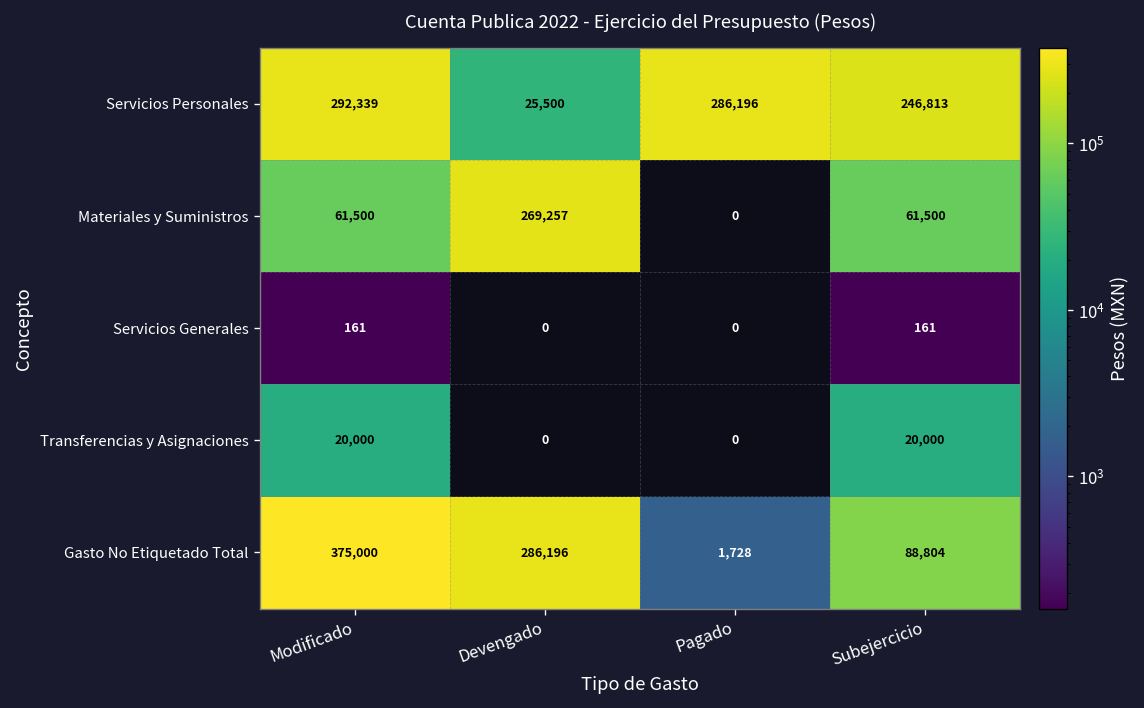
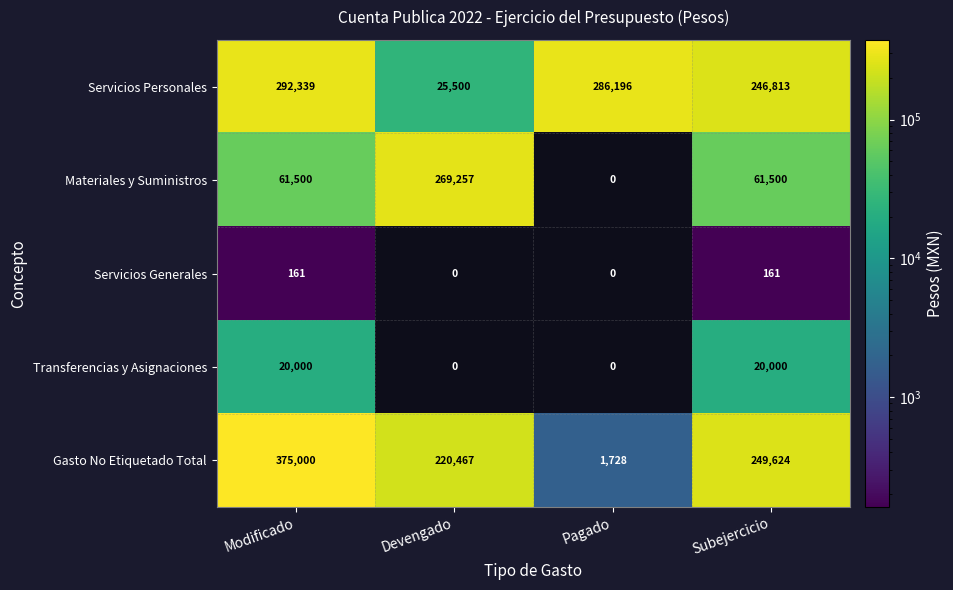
  {
    "Servicios Personales": {
      "Modificado": "292,339",
      "Devengado": "25,500",
      "Pagado": "286,196",
      "Subejercicio": "246,813"
    },
    "Materiales y Suministros": {
      "Modificado": "61,500",
      "Devengado": "269,257",
      "Pagado": "0",
      "Subejercicio": "61,500"
    },
    "Servicios Generales": {
      "Modificado": "161",
      "Devengado": "0",
      "Pagado": "0",
      "Subejercicio": "161"
    },
    "Transferencias y Asignaciones": {
      "Modificado": "20,000",
      "Devengado": "0",
      "Pagado": "0",
      "Subejercicio": "20,000"
    },
    "Gasto No Etiquetado Total": {
      "Modificado": "375,000",
-     "Devengado": "286,196",
+     "Devengado": "220,467",
      "Pagado": "1,728",
-     "Subejercicio": "88,804"
+     "Subejercicio": "249,624"
    }
  }
